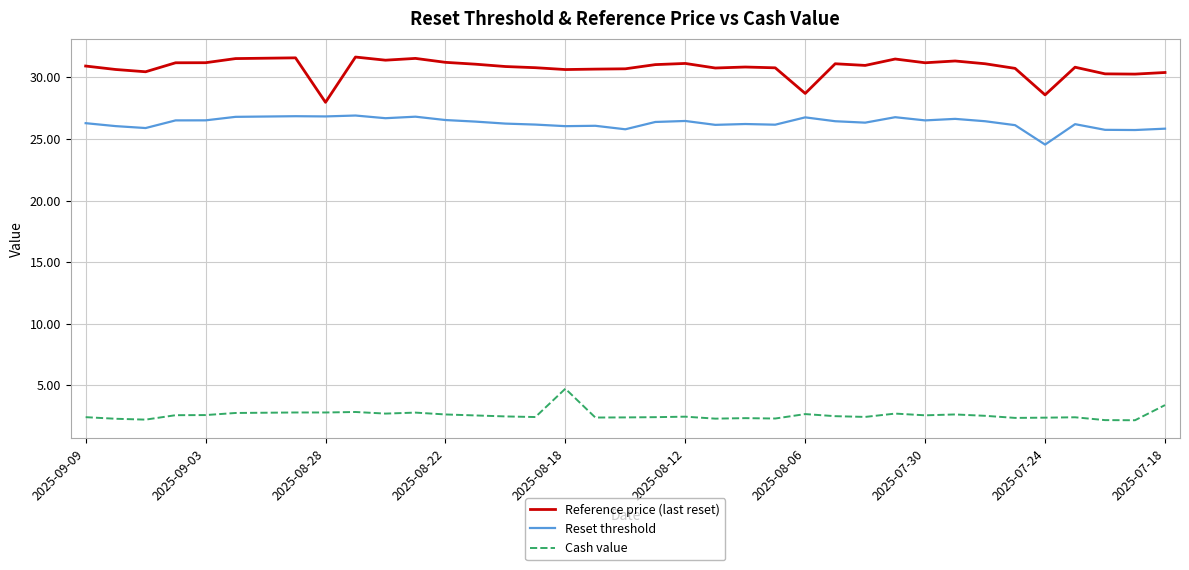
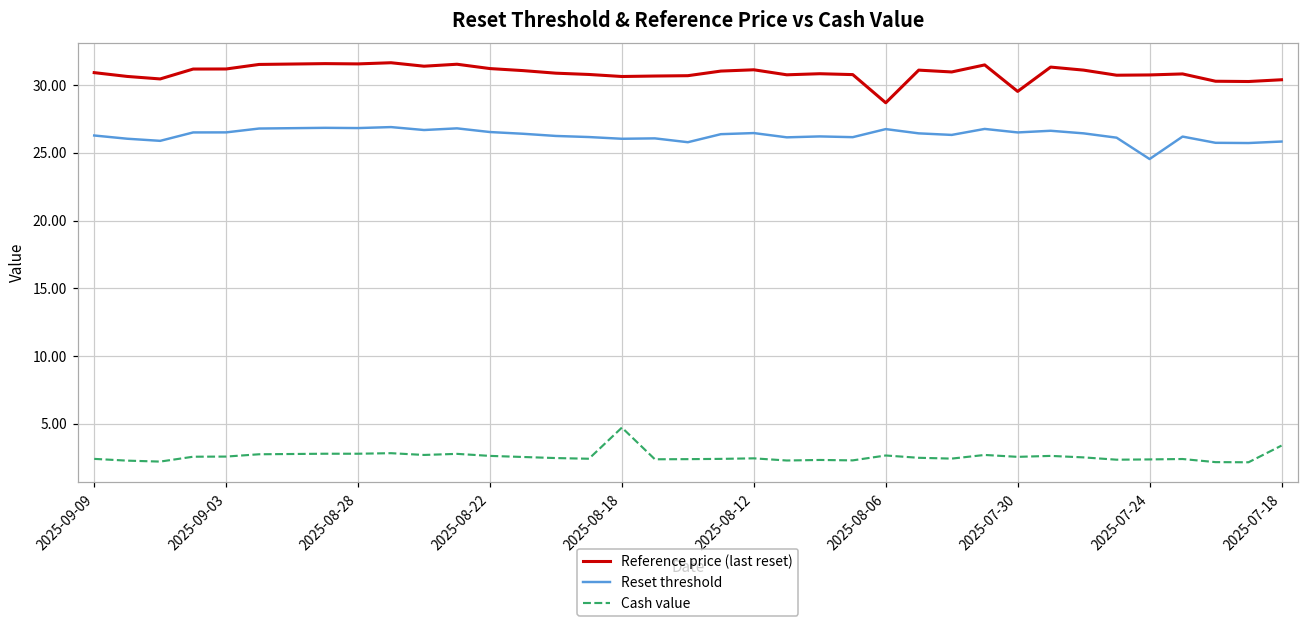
  {
    "Reference price (last reset)": {
      "2025-09-09": 30.9,
      "2025-09-03": 31.2,
-     "2025-08-28": 28.0,
+     "2025-08-28": 31.6,
      "2025-08-22": 31.2,
      "2025-08-18": 30.6,
      "2025-08-12": 31.1,
      "2025-08-06": 28.7,
-     "2025-07-30": 31.2,
-     "2025-07-24": 28.6,
+     "2025-07-30": 29.5,
+     "2025-07-24": 30.8,
      "2025-07-18": 30.4
    },
    "Reset threshold": {
      "2025-09-09": 26.3,
      "2025-09-03": 26.5,
      "2025-08-28": 26.8,
      "2025-08-22": 26.5,
      "2025-08-18": 26.0,
      "2025-08-12": 26.5,
      "2025-08-06": 26.8,
      "2025-07-30": 26.5,
      "2025-07-24": 24.5,
      "2025-07-18": 25.8
    },
    "Cash value": {
      "2025-09-09": 2.4,
      "2025-09-03": 2.6,
      "2025-08-28": 2.8,
      "2025-08-22": 2.6,
      "2025-08-18": 4.7,
      "2025-08-12": 2.5,
      "2025-08-06": 2.7,
      "2025-07-30": 2.6,
      "2025-07-24": 2.4,
      "2025-07-18": 3.4
    }
  }
